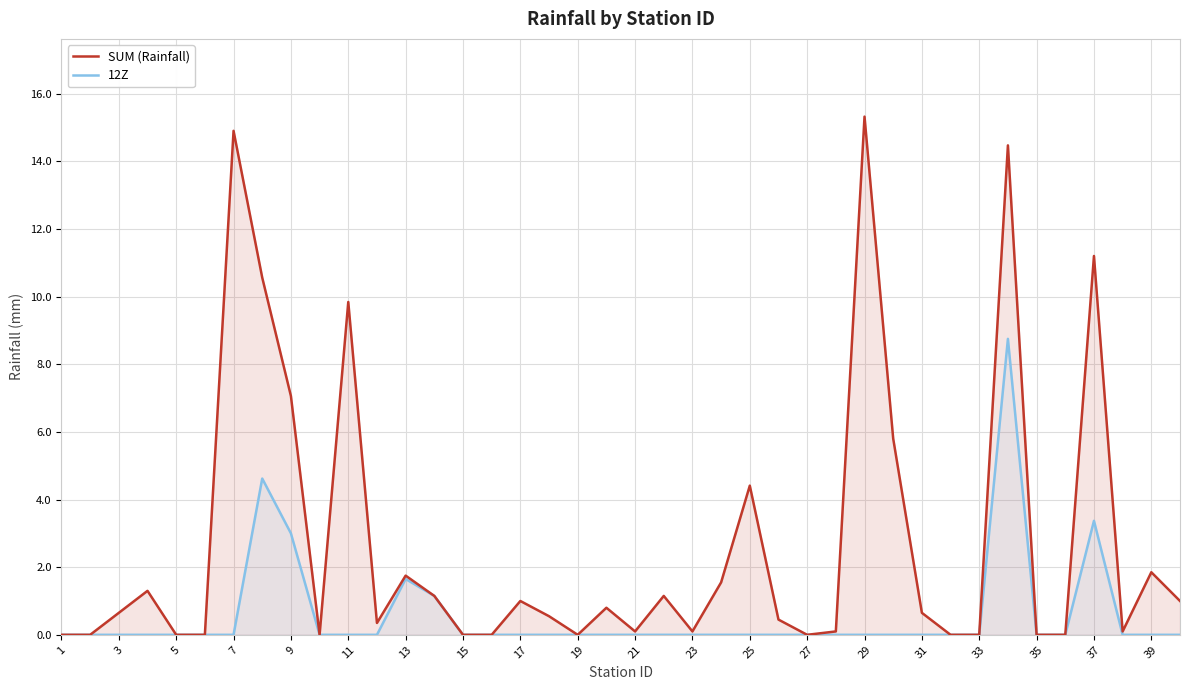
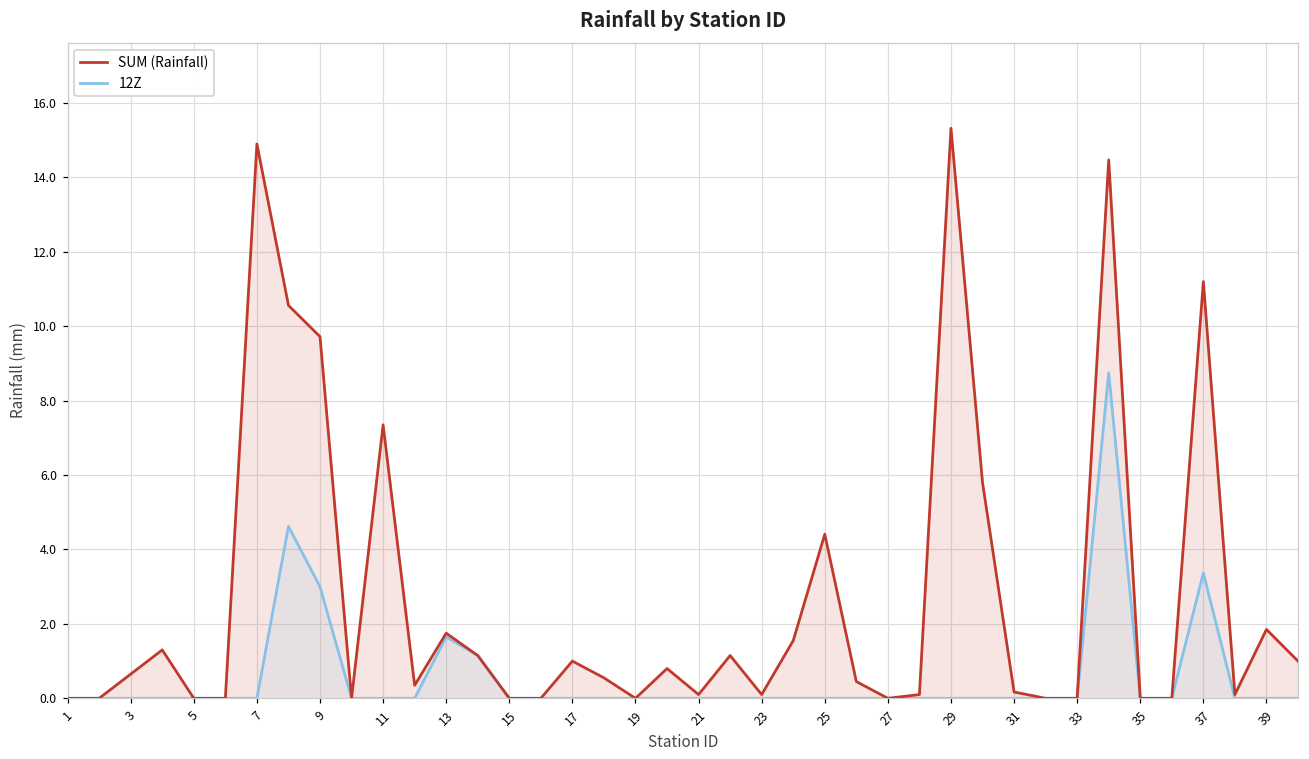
  {
    "SUM (Rainfall)": {
      "3": 0.7,
      "7": 14.9,
-     "9": 7.1,
-     "11": 9.8,
+     "9": 9.7,
+     "11": 7.4,
      "13": 1.8,
      "17": 1.0,
      "21": 0.1,
      "23": 0.1,
      "25": 4.4,
      "29": 15.3,
-     "31": 0.7,
+     "31": 0.2,
      "37": 11.2,
      "39": 1.9
    },
    "12Z": {
      "3": 0.0,
      "7": 0.0,
      "9": 3.0,
      "11": 0.0,
      "13": 1.7,
      "17": 0.0,
      "21": 0.0,
      "23": 0.0,
      "25": 0.0,
      "29": 0.0,
      "31": 0.0,
      "37": 3.4,
      "39": 0.0
    }
  }
